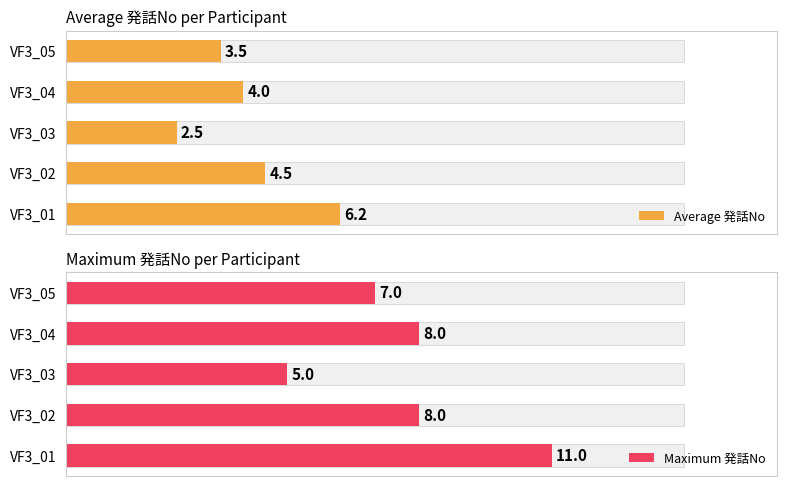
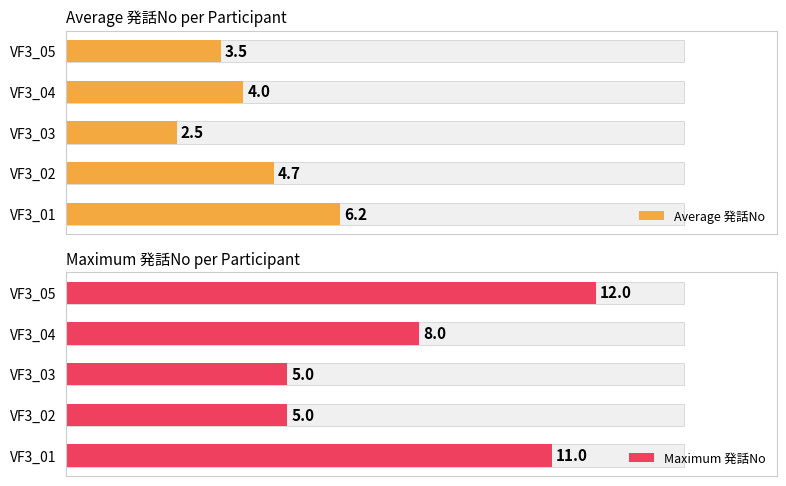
  {
    "Average 発話No per Participant": {
      "Average 発話No": {
-       "VF3_02": 4.5
+       "VF3_02": 4.7
      }
    },
    "Maximum 発話No per Participant": {
      "Maximum 発話No": {
-       "VF3_05": 7.0,
-       "VF3_02": 8.0
+       "VF3_05": 12.0,
+       "VF3_02": 5.0
      }
    }
  }
